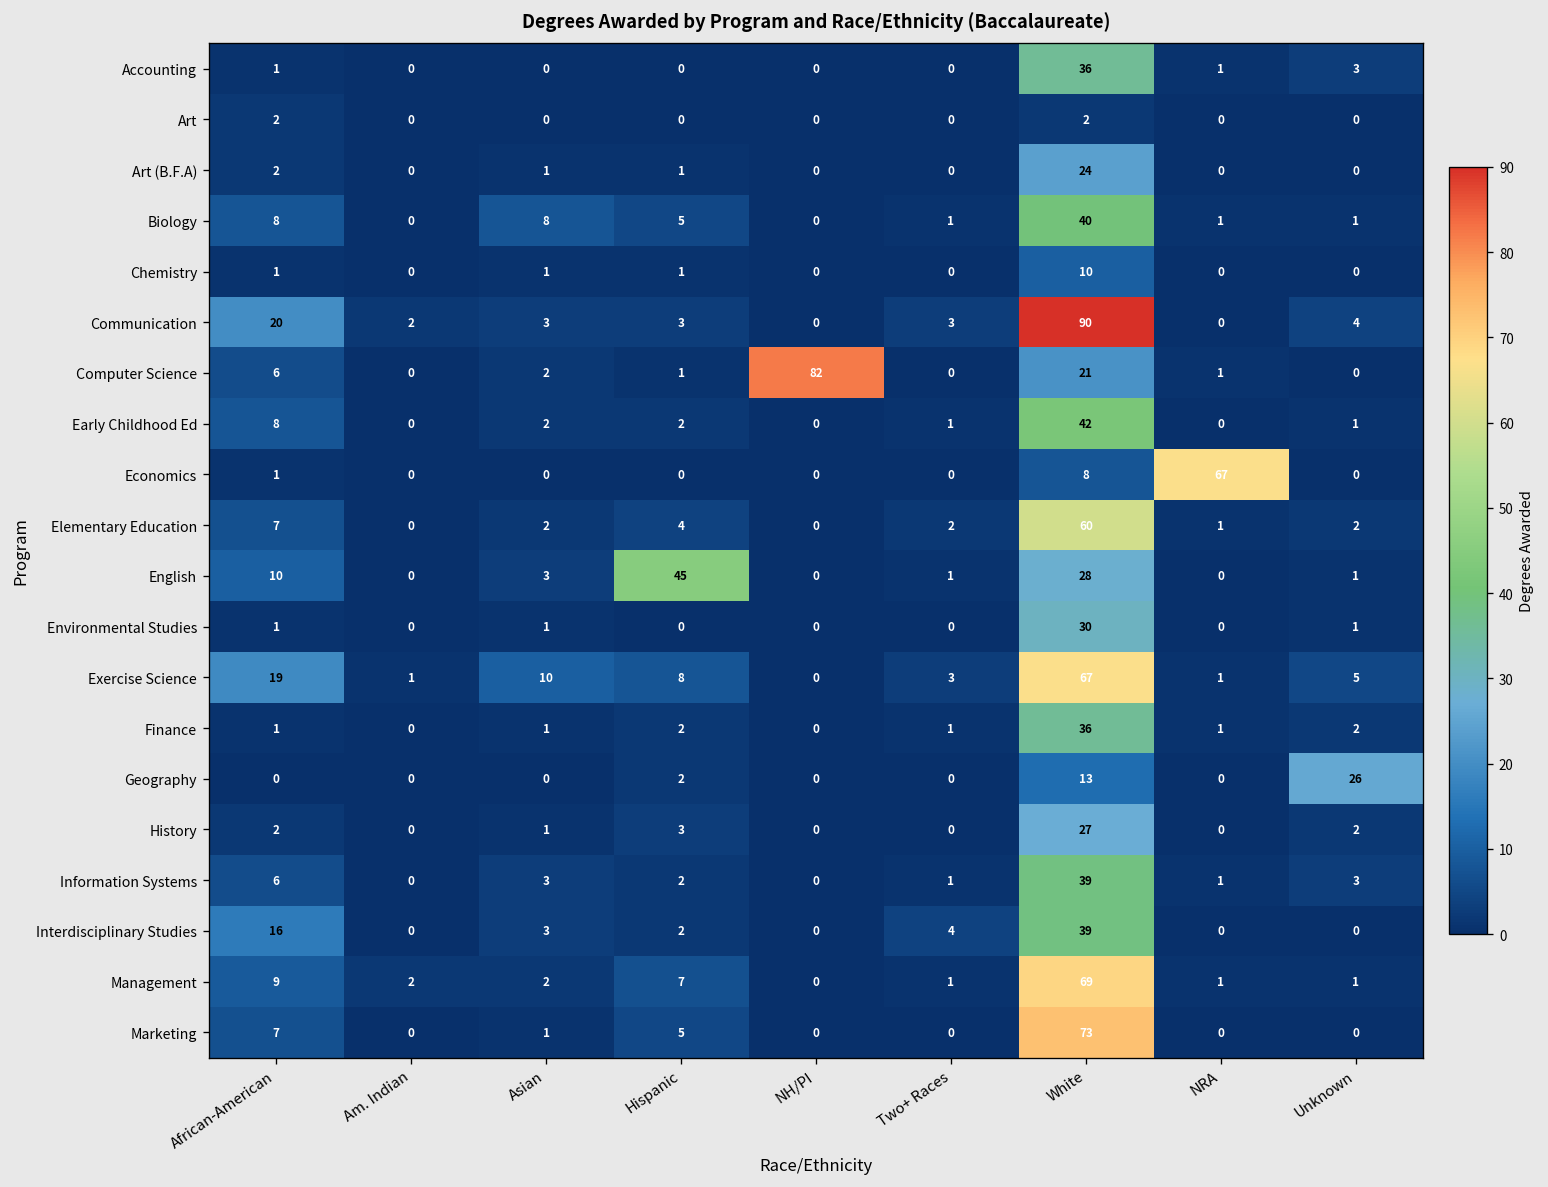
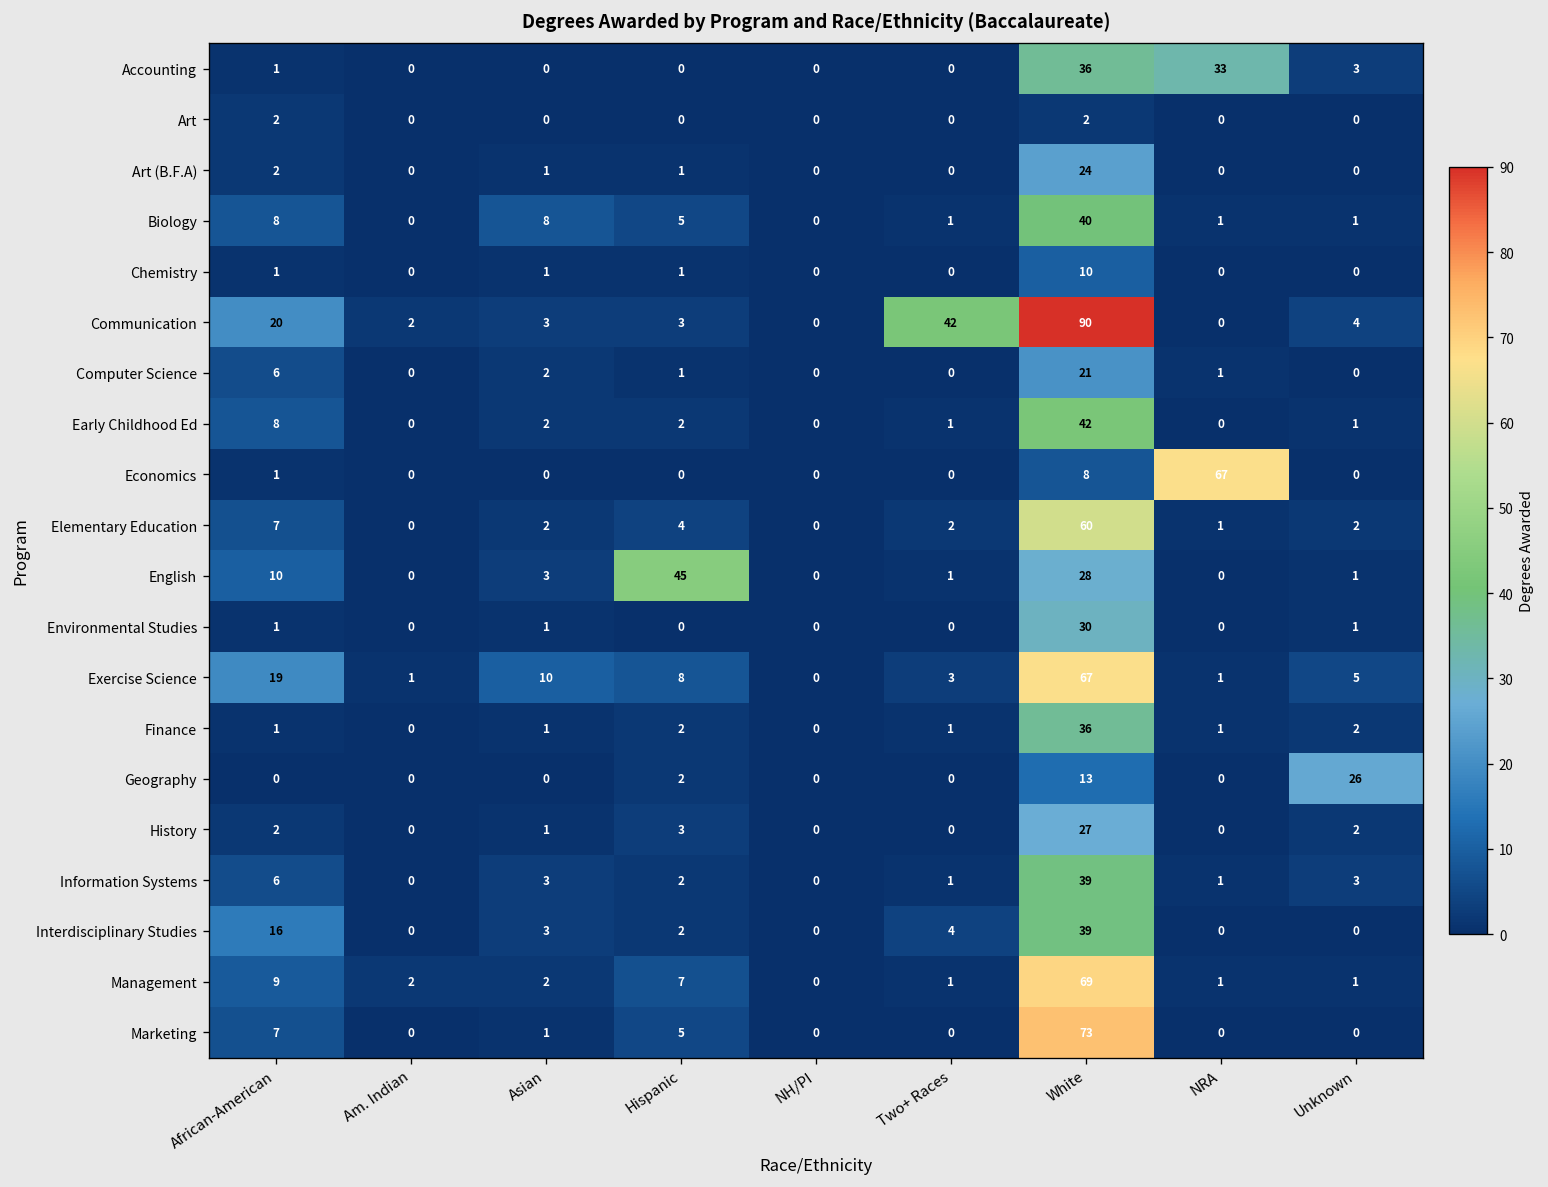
  {
    "Accounting": {
      "African-American": 1,
      "Am. Indian": 0,
      "Asian": 0,
      "Hispanic": 0,
      "NH/PI": 0,
      "Two+ Races": 0,
      "White": 36,
-     "NRA": 1,
+     "NRA": 33,
      "Unknown": 3
    },
    "Art": {
      "African-American": 2,
      "Am. Indian": 0,
      "Asian": 0,
      "Hispanic": 0,
      "NH/PI": 0,
      "Two+ Races": 0,
      "White": 2,
      "NRA": 0,
      "Unknown": 0
    },
    "Art (B.F.A)": {
      "African-American": 2,
      "Am. Indian": 0,
      "Asian": 1,
      "Hispanic": 1,
      "NH/PI": 0,
      "Two+ Races": 0,
      "White": 24,
      "NRA": 0,
      "Unknown": 0
    },
    "Biology": {
      "African-American": 8,
      "Am. Indian": 0,
      "Asian": 8,
      "Hispanic": 5,
      "NH/PI": 0,
      "Two+ Races": 1,
      "White": 40,
      "NRA": 1,
      "Unknown": 1
    },
    "Chemistry": {
      "African-American": 1,
      "Am. Indian": 0,
      "Asian": 1,
      "Hispanic": 1,
      "NH/PI": 0,
      "Two+ Races": 0,
      "White": 10,
      "NRA": 0,
      "Unknown": 0
    },
    "Communication": {
      "African-American": 20,
      "Am. Indian": 2,
      "Asian": 3,
      "Hispanic": 3,
      "NH/PI": 0,
-     "Two+ Races": 3,
+     "Two+ Races": 42,
      "White": 90,
      "NRA": 0,
      "Unknown": 4
    },
    "Computer Science": {
      "African-American": 6,
      "Am. Indian": 0,
      "Asian": 2,
      "Hispanic": 1,
-     "NH/PI": 82,
+     "NH/PI": 0,
      "Two+ Races": 0,
      "White": 21,
      "NRA": 1,
      "Unknown": 0
    },
    "Early Childhood Ed": {
      "African-American": 8,
      "Am. Indian": 0,
      "Asian": 2,
      "Hispanic": 2,
      "NH/PI": 0,
      "Two+ Races": 1,
      "White": 42,
      "NRA": 0,
      "Unknown": 1
    },
    "Economics": {
      "African-American": 1,
      "Am. Indian": 0,
      "Asian": 0,
      "Hispanic": 0,
      "NH/PI": 0,
      "Two+ Races": 0,
      "White": 8,
      "NRA": 67,
      "Unknown": 0
    },
    "Elementary Education": {
      "African-American": 7,
      "Am. Indian": 0,
      "Asian": 2,
      "Hispanic": 4,
      "NH/PI": 0,
      "Two+ Races": 2,
      "White": 60,
      "NRA": 1,
      "Unknown": 2
    },
    "English": {
      "African-American": 10,
      "Am. Indian": 0,
      "Asian": 3,
      "Hispanic": 45,
      "NH/PI": 0,
      "Two+ Races": 1,
      "White": 28,
      "NRA": 0,
      "Unknown": 1
    },
    "Environmental Studies": {
      "African-American": 1,
      "Am. Indian": 0,
      "Asian": 1,
      "Hispanic": 0,
      "NH/PI": 0,
      "Two+ Races": 0,
      "White": 30,
      "NRA": 0,
      "Unknown": 1
    },
    "Exercise Science": {
      "African-American": 19,
      "Am. Indian": 1,
      "Asian": 10,
      "Hispanic": 8,
      "NH/PI": 0,
      "Two+ Races": 3,
      "White": 67,
      "NRA": 1,
      "Unknown": 5
    },
    "Finance": {
      "African-American": 1,
      "Am. Indian": 0,
      "Asian": 1,
      "Hispanic": 2,
      "NH/PI": 0,
      "Two+ Races": 1,
      "White": 36,
      "NRA": 1,
      "Unknown": 2
    },
    "Geography": {
      "African-American": 0,
      "Am. Indian": 0,
      "Asian": 0,
      "Hispanic": 2,
      "NH/PI": 0,
      "Two+ Races": 0,
      "White": 13,
      "NRA": 0,
      "Unknown": 26
    },
    "History": {
      "African-American": 2,
      "Am. Indian": 0,
      "Asian": 1,
      "Hispanic": 3,
      "NH/PI": 0,
      "Two+ Races": 0,
      "White": 27,
      "NRA": 0,
      "Unknown": 2
    },
    "Information Systems": {
      "African-American": 6,
      "Am. Indian": 0,
      "Asian": 3,
      "Hispanic": 2,
      "NH/PI": 0,
      "Two+ Races": 1,
      "White": 39,
      "NRA": 1,
      "Unknown": 3
    },
    "Interdisciplinary Studies": {
      "African-American": 16,
      "Am. Indian": 0,
      "Asian": 3,
      "Hispanic": 2,
      "NH/PI": 0,
      "Two+ Races": 4,
      "White": 39,
      "NRA": 0,
      "Unknown": 0
    },
    "Management": {
      "African-American": 9,
      "Am. Indian": 2,
      "Asian": 2,
      "Hispanic": 7,
      "NH/PI": 0,
      "Two+ Races": 1,
      "White": 69,
      "NRA": 1,
      "Unknown": 1
    },
    "Marketing": {
      "African-American": 7,
      "Am. Indian": 0,
      "Asian": 1,
      "Hispanic": 5,
      "NH/PI": 0,
      "Two+ Races": 0,
      "White": 73,
      "NRA": 0,
      "Unknown": 0
    }
  }
